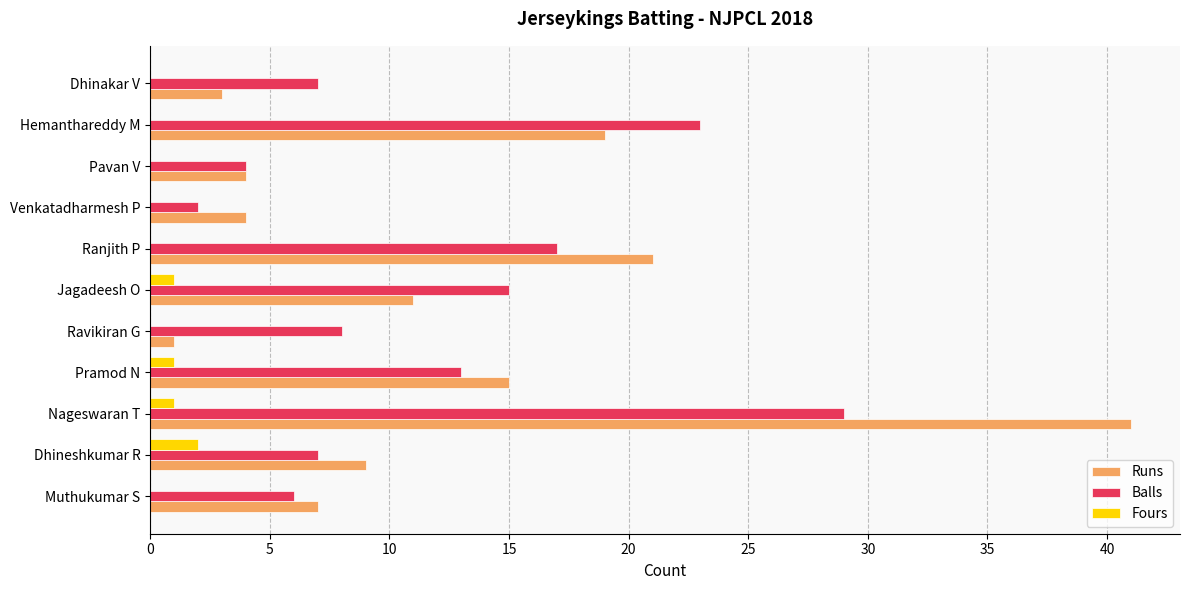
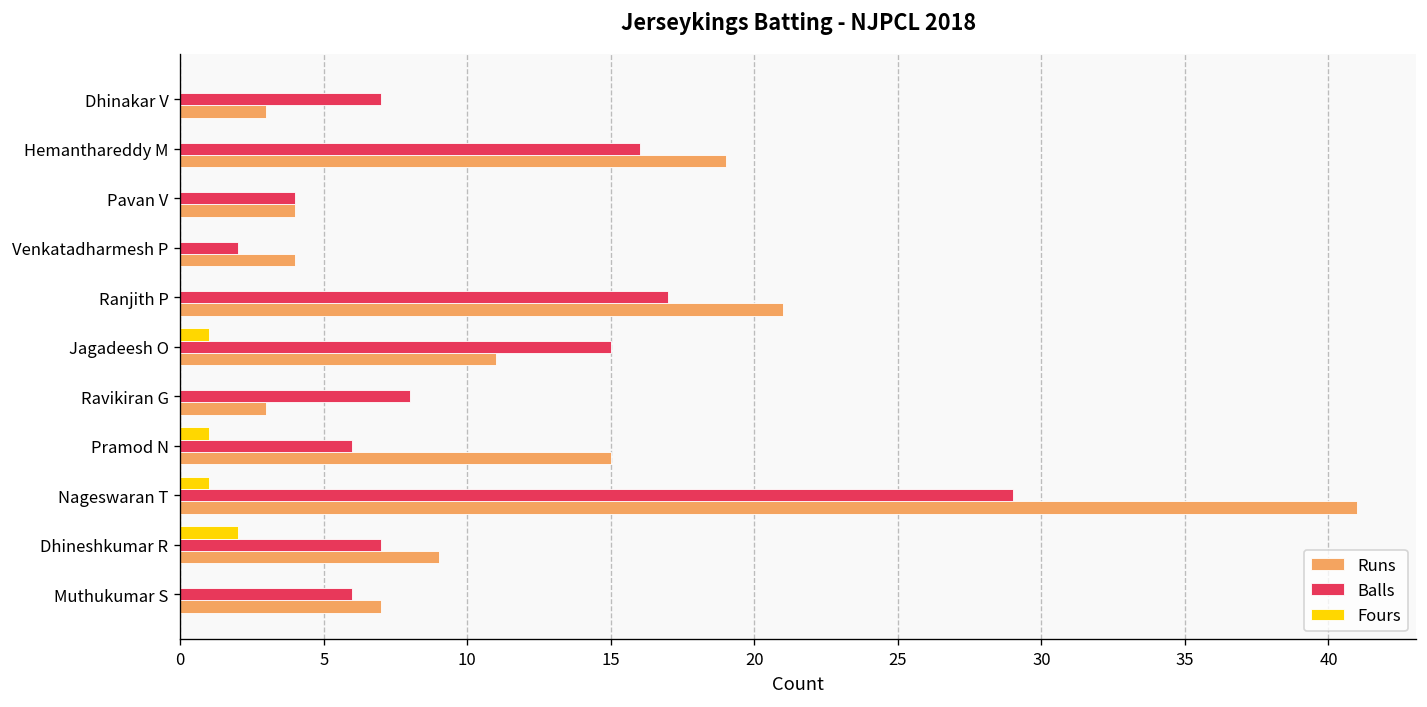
  {
    "Runs": {
      "Dhinakar V": 3,
      "Hemanthareddy M": 19,
      "Pavan V": 4,
      "Venkatadharmesh P": 4,
      "Ranjith P": 21,
      "Jagadeesh O": 11,
-     "Ravikiran G": 1,
+     "Ravikiran G": 3,
      "Pramod N": 15,
      "Nageswaran T": 41,
      "Dhineshkumar R": 9,
      "Muthukumar S": 7
    },
    "Balls": {
      "Dhinakar V": 7,
-     "Hemanthareddy M": 23,
+     "Hemanthareddy M": 16,
      "Pavan V": 4,
      "Venkatadharmesh P": 2,
      "Ranjith P": 17,
      "Jagadeesh O": 15,
      "Ravikiran G": 8,
-     "Pramod N": 13,
+     "Pramod N": 6,
      "Nageswaran T": 29,
      "Dhineshkumar R": 7,
      "Muthukumar S": 6
    },
    "Fours": {
      "Dhinakar V": 0,
      "Hemanthareddy M": 0,
      "Pavan V": 0,
      "Venkatadharmesh P": 0,
      "Ranjith P": 0,
      "Jagadeesh O": 1,
      "Ravikiran G": 0,
      "Pramod N": 1,
      "Nageswaran T": 1,
      "Dhineshkumar R": 2,
      "Muthukumar S": 0
    }
  }
